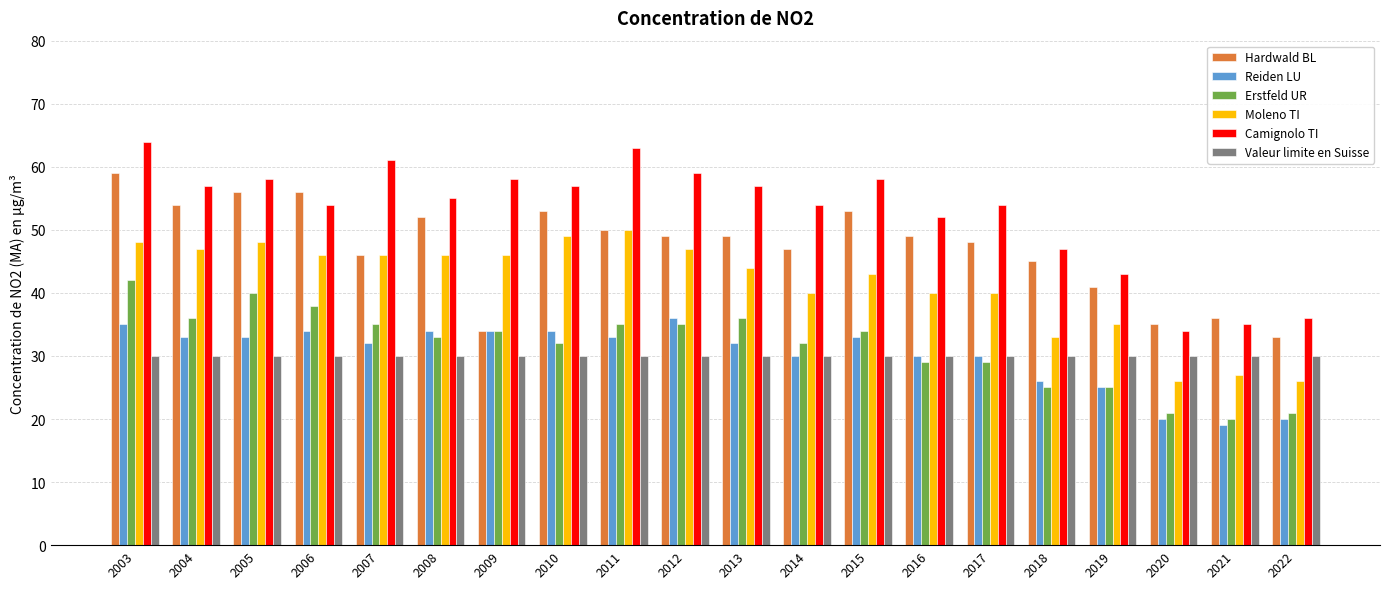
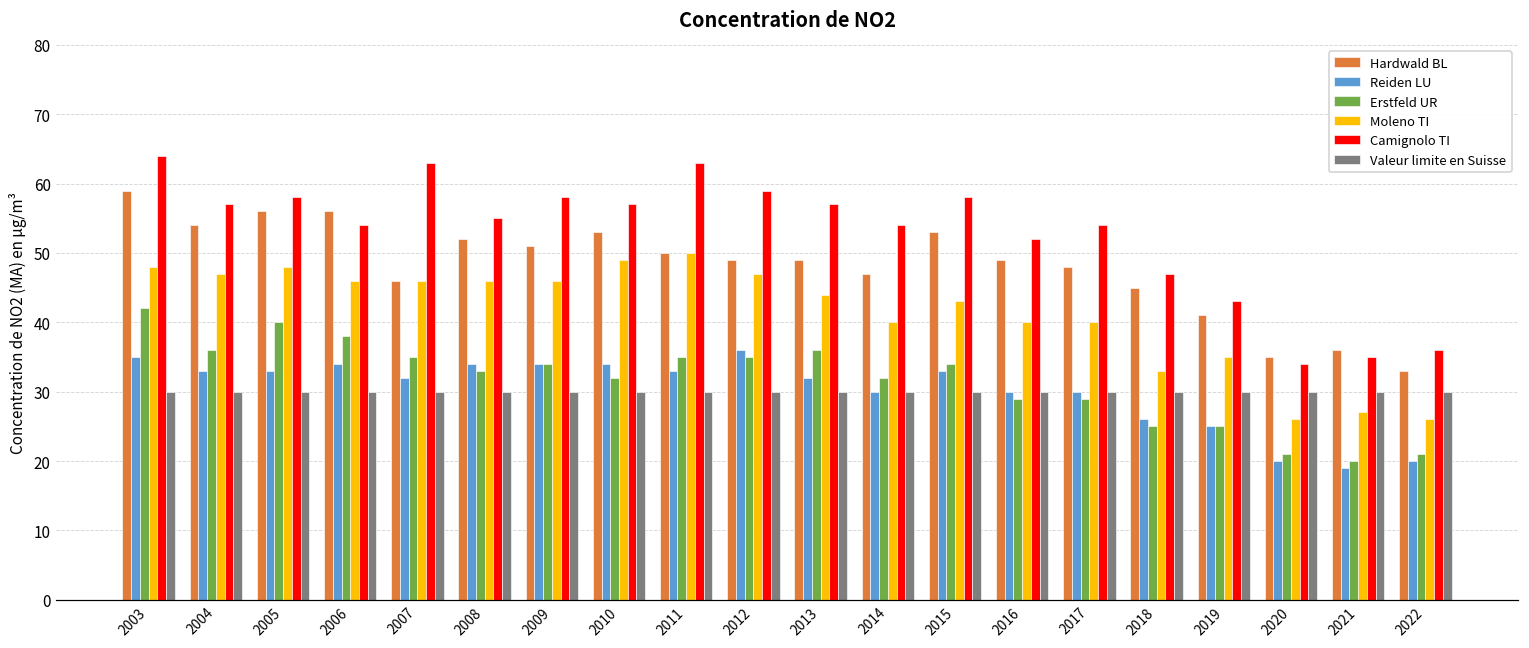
  {
    "Hardwald BL": {
      "2003": 59,
      "2004": 54,
      "2005": 56,
      "2006": 56,
      "2007": 46,
      "2008": 52,
-     "2009": 34,
+     "2009": 51,
      "2010": 53,
      "2011": 50,
      "2012": 49,
      "2013": 49,
      "2014": 47,
      "2015": 53,
      "2016": 49,
      "2017": 48,
      "2018": 45,
      "2019": 41,
      "2020": 35,
      "2021": 36,
      "2022": 33
    },
    "Reiden LU": {
      "2003": 35,
      "2004": 33,
      "2005": 33,
      "2006": 34,
      "2007": 32,
      "2008": 34,
      "2009": 34,
      "2010": 34,
      "2011": 33,
      "2012": 36,
      "2013": 32,
      "2014": 30,
      "2015": 33,
      "2016": 30,
      "2017": 30,
      "2018": 26,
      "2019": 25,
      "2020": 20,
      "2021": 19,
      "2022": 20
    },
    "Erstfeld UR": {
      "2003": 42,
      "2004": 36,
      "2005": 40,
      "2006": 38,
      "2007": 35,
      "2008": 33,
      "2009": 34,
      "2010": 32,
      "2011": 35,
      "2012": 35,
      "2013": 36,
      "2014": 32,
      "2015": 34,
      "2016": 29,
      "2017": 29,
      "2018": 25,
      "2019": 25,
      "2020": 21,
      "2021": 20,
      "2022": 21
    },
    "Moleno TI": {
      "2003": 48,
      "2004": 47,
      "2005": 48,
      "2006": 46,
      "2007": 46,
      "2008": 46,
      "2009": 46,
      "2010": 49,
      "2011": 50,
      "2012": 47,
      "2013": 44,
      "2014": 40,
      "2015": 43,
      "2016": 40,
      "2017": 40,
      "2018": 33,
      "2019": 35,
      "2020": 26,
      "2021": 27,
      "2022": 26
    },
    "Camignolo TI": {
      "2003": 64,
      "2004": 57,
      "2005": 58,
      "2006": 54,
-     "2007": 61,
+     "2007": 63,
      "2008": 55,
      "2009": 58,
      "2010": 57,
      "2011": 63,
      "2012": 59,
      "2013": 57,
      "2014": 54,
      "2015": 58,
      "2016": 52,
      "2017": 54,
      "2018": 47,
      "2019": 43,
      "2020": 34,
      "2021": 35,
      "2022": 36
    },
    "Valeur limite en Suisse": {
      "2003": 30,
      "2004": 30,
      "2005": 30,
      "2006": 30,
      "2007": 30,
      "2008": 30,
      "2009": 30,
      "2010": 30,
      "2011": 30,
      "2012": 30,
      "2013": 30,
      "2014": 30,
      "2015": 30,
      "2016": 30,
      "2017": 30,
      "2018": 30,
      "2019": 30,
      "2020": 30,
      "2021": 30,
      "2022": 30
    }
  }
